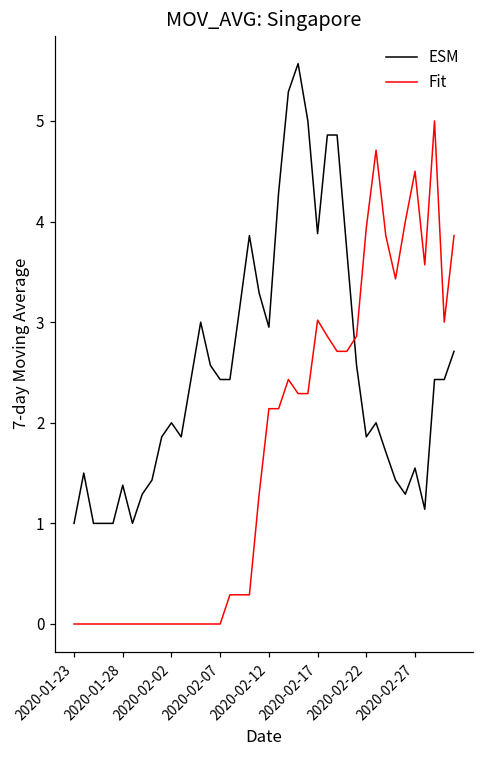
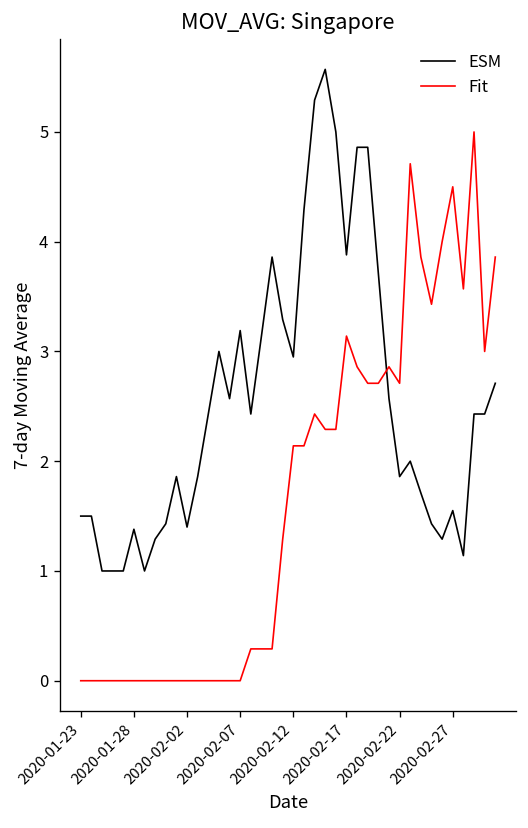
  {
    "ESM": {
-     "2020-01-23": 1.0,
+     "2020-01-23": 1.5,
      "2020-01-28": 1.4,
-     "2020-02-02": 2.0,
-     "2020-02-07": 2.4,
+     "2020-02-02": 1.4,
+     "2020-02-07": 3.2,
      "2020-02-12": 3.0,
      "2020-02-17": 3.9,
      "2020-02-22": 1.9,
      "2020-02-27": 1.6
    },
    "Fit": {
      "2020-01-23": 0.0,
      "2020-01-28": 0.0,
      "2020-02-02": 0.0,
      "2020-02-07": 0.0,
      "2020-02-12": 2.1,
-     "2020-02-17": 3.0,
-     "2020-02-22": 3.9,
+     "2020-02-17": 3.1,
+     "2020-02-22": 2.7,
      "2020-02-27": 4.5
    }
  }
